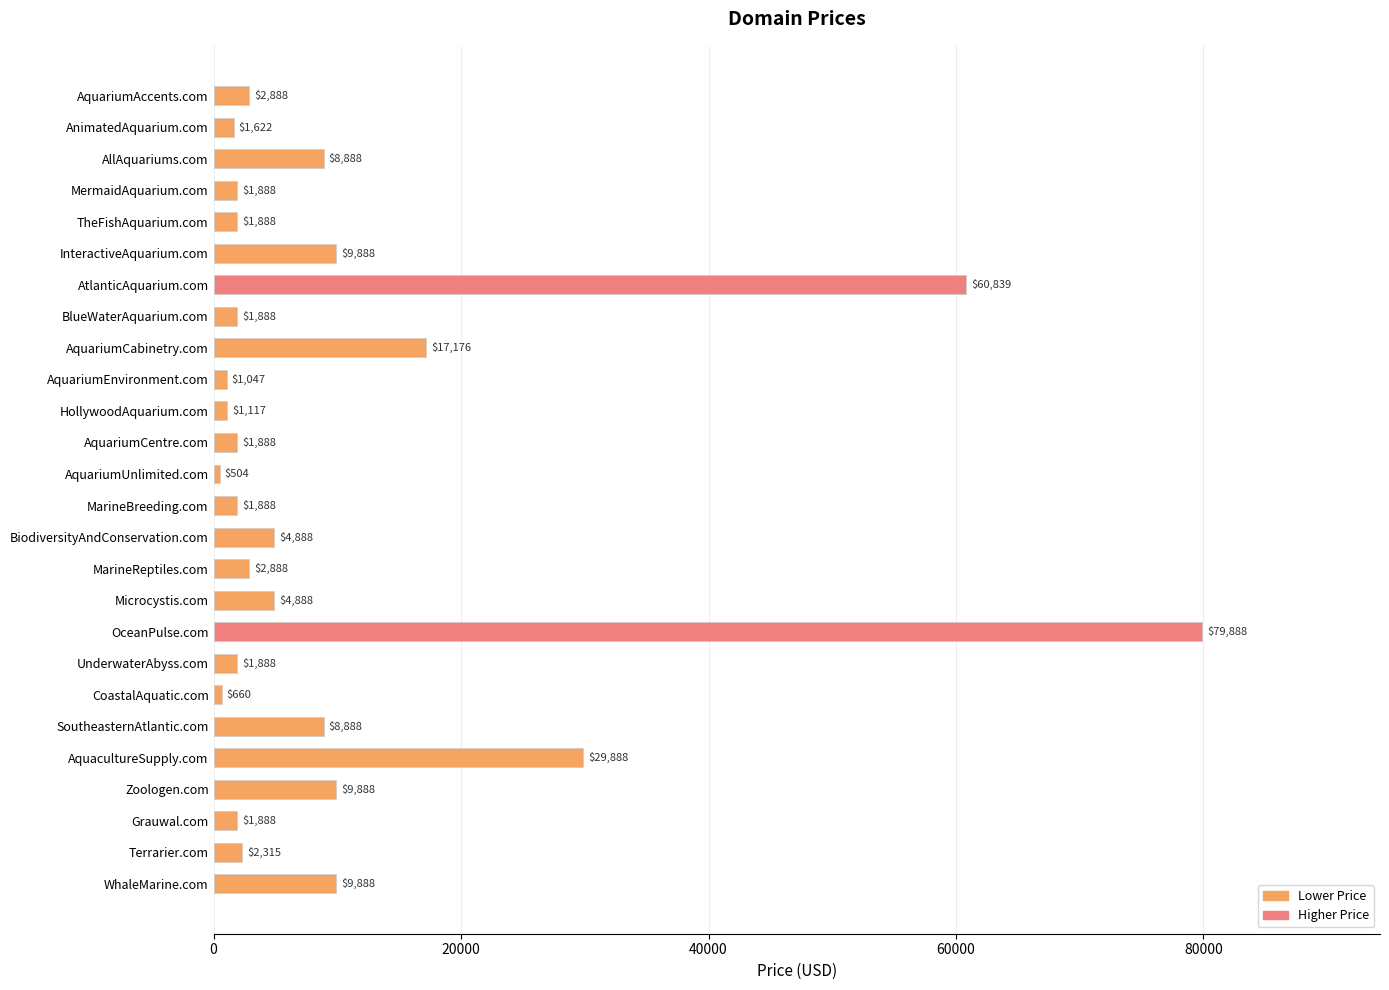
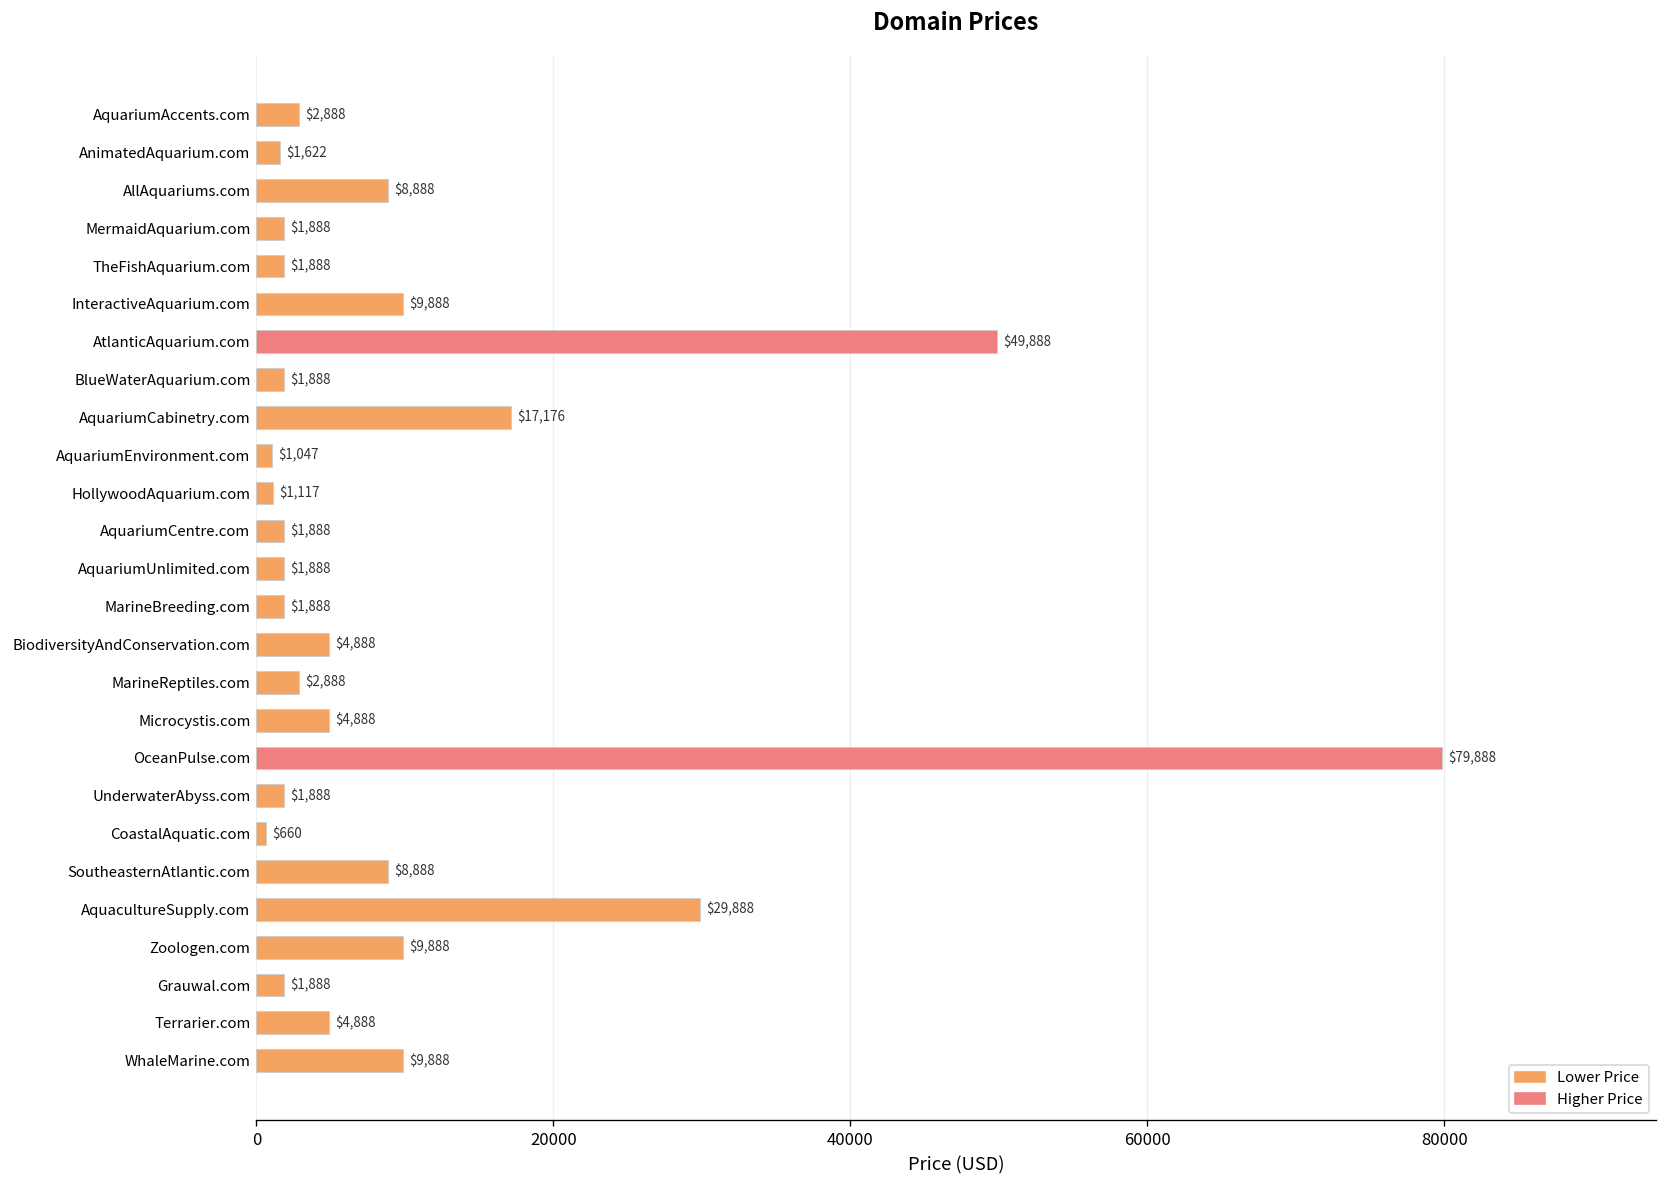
  {
    "AquariumAccents.com": "$2,888",
    "AnimatedAquarium.com": "$1,622",
    "AllAquariums.com": "$8,888",
    "MermaidAquarium.com": "$1,888",
    "TheFishAquarium.com": "$1,888",
    "InteractiveAquarium.com": "$9,888",
-   "AtlanticAquarium.com": "$60,839",
+   "AtlanticAquarium.com": "$49,888",
    "BlueWaterAquarium.com": "$1,888",
    "AquariumCabinetry.com": "$17,176",
    "AquariumEnvironment.com": "$1,047",
    "HollywoodAquarium.com": "$1,117",
    "AquariumCentre.com": "$1,888",
-   "AquariumUnlimited.com": "$504",
+   "AquariumUnlimited.com": "$1,888",
    "MarineBreeding.com": "$1,888",
    "BiodiversityAndConservation.com": "$4,888",
    "MarineReptiles.com": "$2,888",
    "Microcystis.com": "$4,888",
    "OceanPulse.com": "$79,888",
    "UnderwaterAbyss.com": "$1,888",
    "CoastalAquatic.com": "$660",
    "SoutheasternAtlantic.com": "$8,888",
    "AquacultureSupply.com": "$29,888",
    "Zoologen.com": "$9,888",
    "Grauwal.com": "$1,888",
-   "Terrarier.com": "$2,315",
+   "Terrarier.com": "$4,888",
    "WhaleMarine.com": "$9,888"
  }
